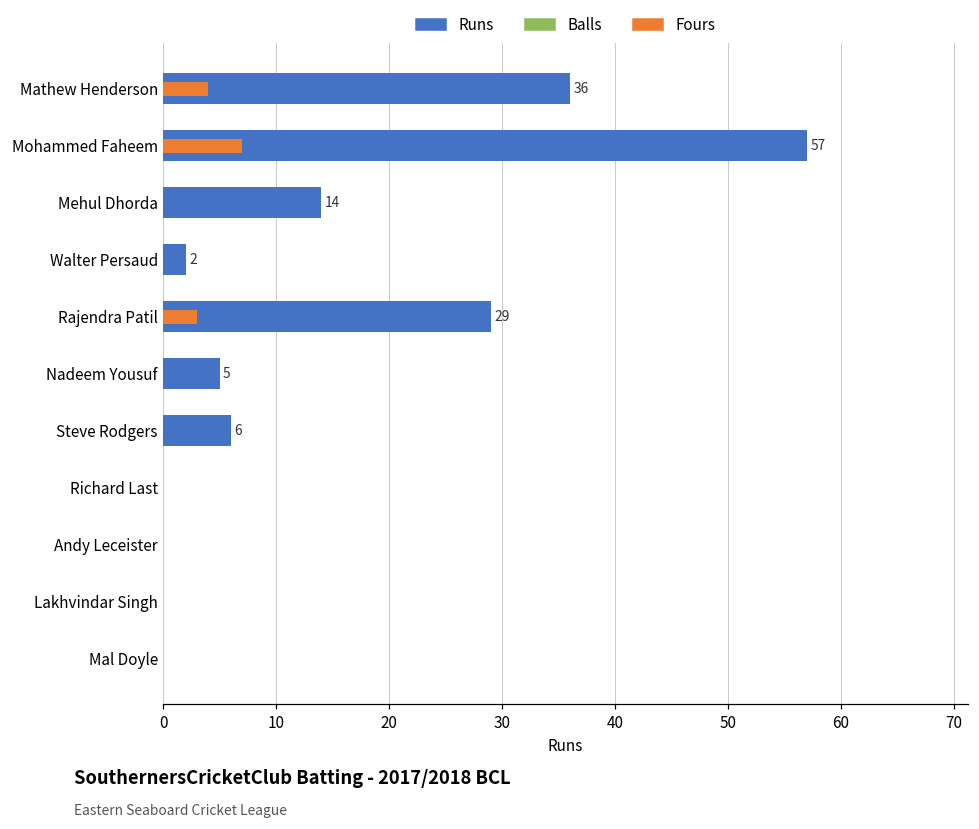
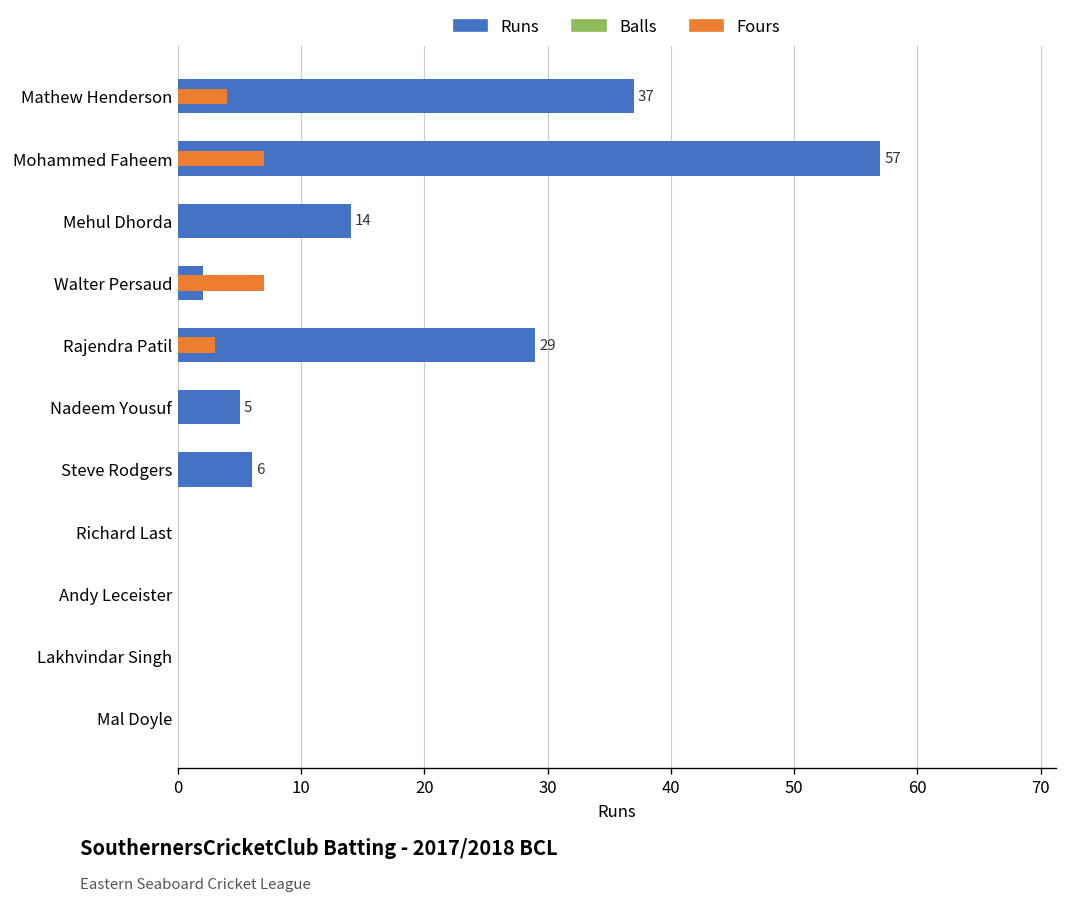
  {
    "Runs": {
-     "Mathew Henderson": 36,
+     "Mathew Henderson": 37,
      "Mohammed Faheem": 57,
      "Mehul Dhorda": 14,
      "Rajendra Patil": 29,
      "Nadeem Yousuf": 5,
      "Steve Rodgers": 6
    },
    "Fours": {
      "Mehul Dhorda": 0,
-     "Walter Persaud": 0,
+     "Walter Persaud": 7,
      "Nadeem Yousuf": 0,
      "Steve Rodgers": 0,
      "Richard Last": 0,
      "Andy Leceister": 0,
      "Lakhvindar Singh": 0,
      "Mal Doyle": 0
    }
  }
